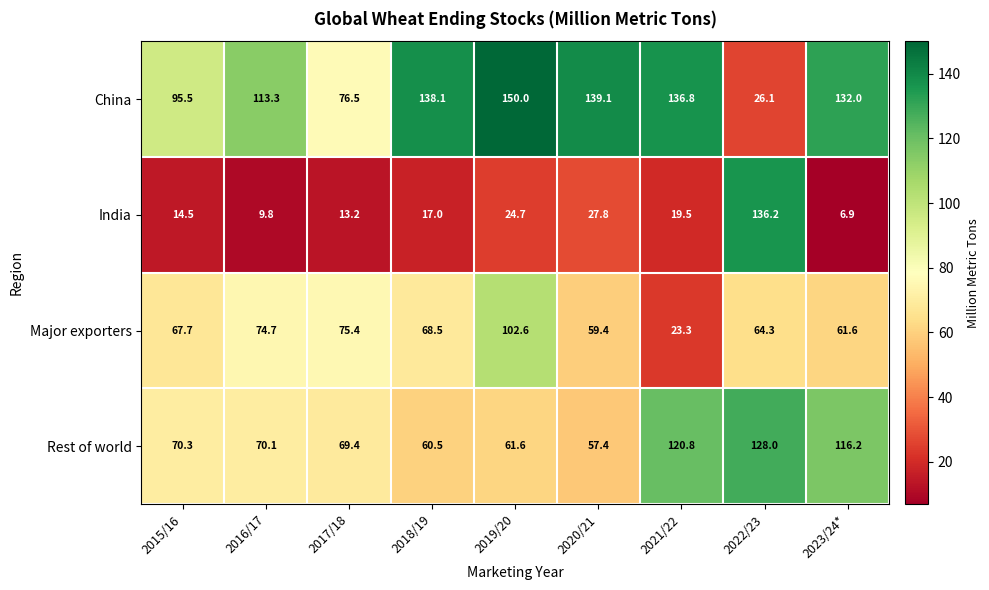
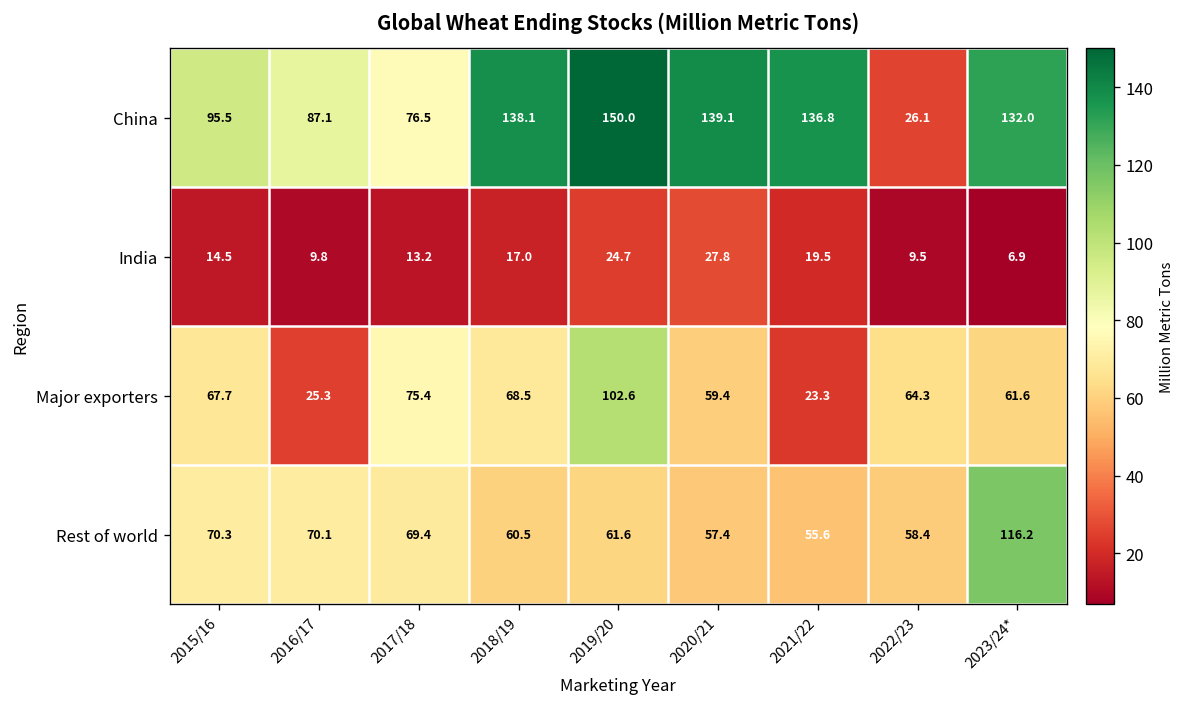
  {
    "China": {
      "2015/16": 95.5,
-     "2016/17": 113.3,
+     "2016/17": 87.1,
      "2017/18": 76.5,
      "2018/19": 138.1,
      "2019/20": 150.0,
      "2020/21": 139.1,
      "2021/22": 136.8,
      "2022/23": 26.1,
      "2023/24*": 132.0
    },
    "India": {
      "2015/16": 14.5,
      "2016/17": 9.8,
      "2017/18": 13.2,
      "2018/19": 17.0,
      "2019/20": 24.7,
      "2020/21": 27.8,
      "2021/22": 19.5,
-     "2022/23": 136.2,
+     "2022/23": 9.5,
      "2023/24*": 6.9
    },
    "Major exporters": {
      "2015/16": 67.7,
-     "2016/17": 74.7,
+     "2016/17": 25.3,
      "2017/18": 75.4,
      "2018/19": 68.5,
      "2019/20": 102.6,
      "2020/21": 59.4,
      "2021/22": 23.3,
      "2022/23": 64.3,
      "2023/24*": 61.6
    },
    "Rest of world": {
      "2015/16": 70.3,
      "2016/17": 70.1,
      "2017/18": 69.4,
      "2018/19": 60.5,
      "2019/20": 61.6,
      "2020/21": 57.4,
-     "2021/22": 120.8,
-     "2022/23": 128.0,
+     "2021/22": 55.6,
+     "2022/23": 58.4,
      "2023/24*": 116.2
    }
  }
